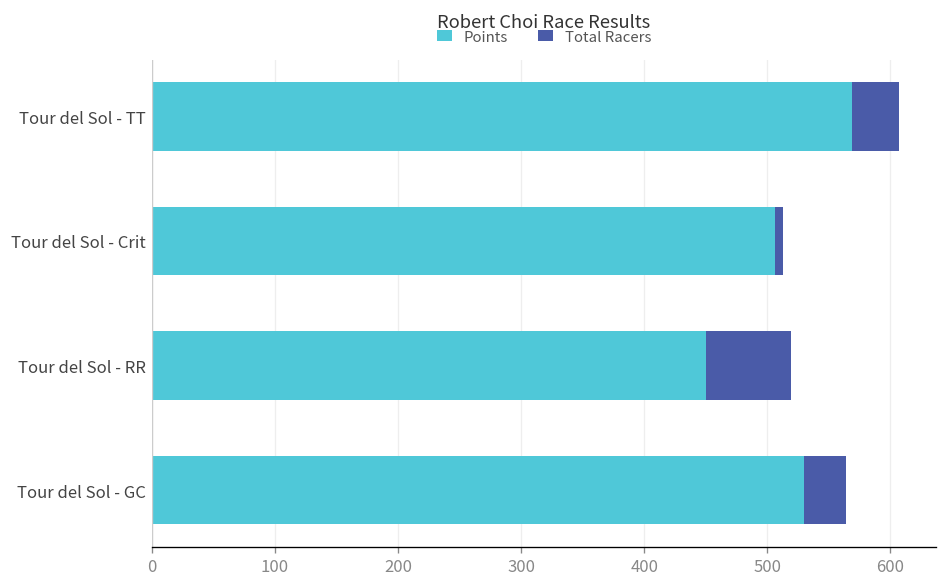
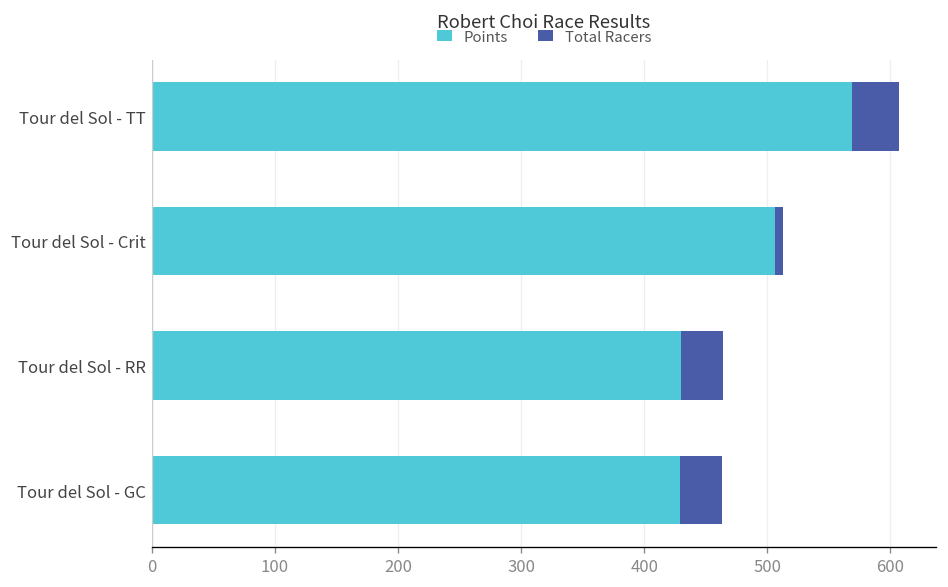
  {
    "Points": {
      "Tour del Sol - TT": 569,
      "Tour del Sol - Crit": 506,
-     "Tour del Sol - RR": 450,
-     "Tour del Sol - GC": 530
+     "Tour del Sol - RR": 430,
+     "Tour del Sol - GC": 429
    },
    "Total Racers": {
      "Tour del Sol - TT": 38,
      "Tour del Sol - Crit": 7,
-     "Tour del Sol - RR": 69,
+     "Tour del Sol - RR": 34,
      "Tour del Sol - GC": 34
    }
  }
